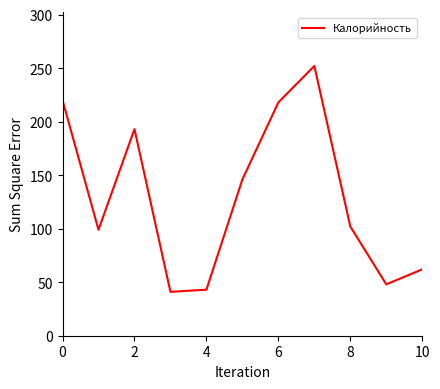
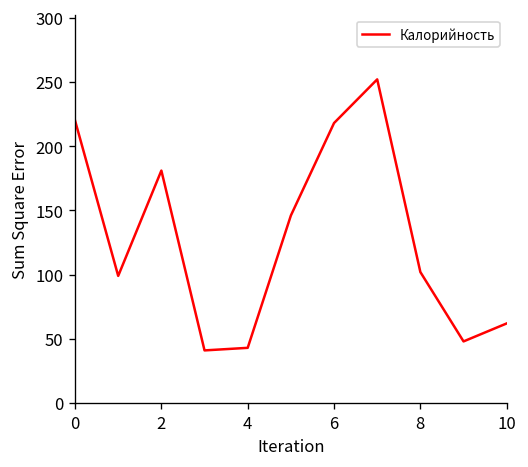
  {
    "0": 220,
-   "2": 193,
+   "2": 181,
    "4": 43,
    "6": 218,
    "8": 102,
    "10": 62
  }
